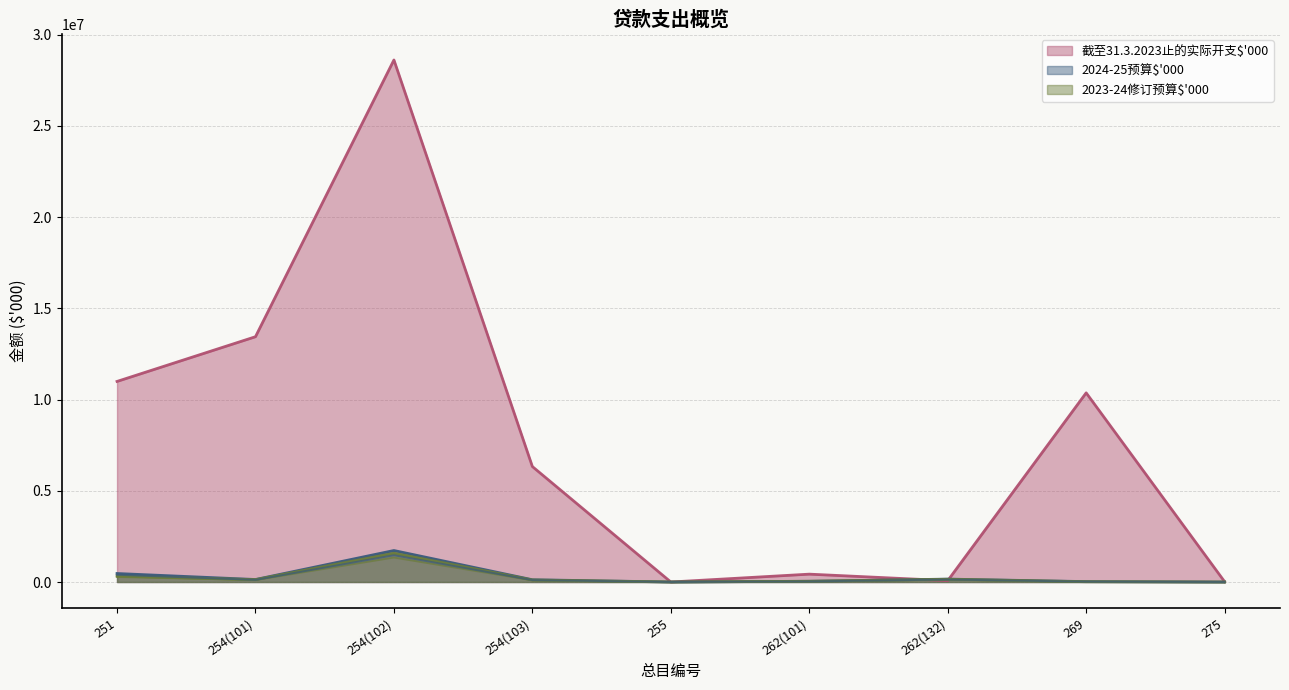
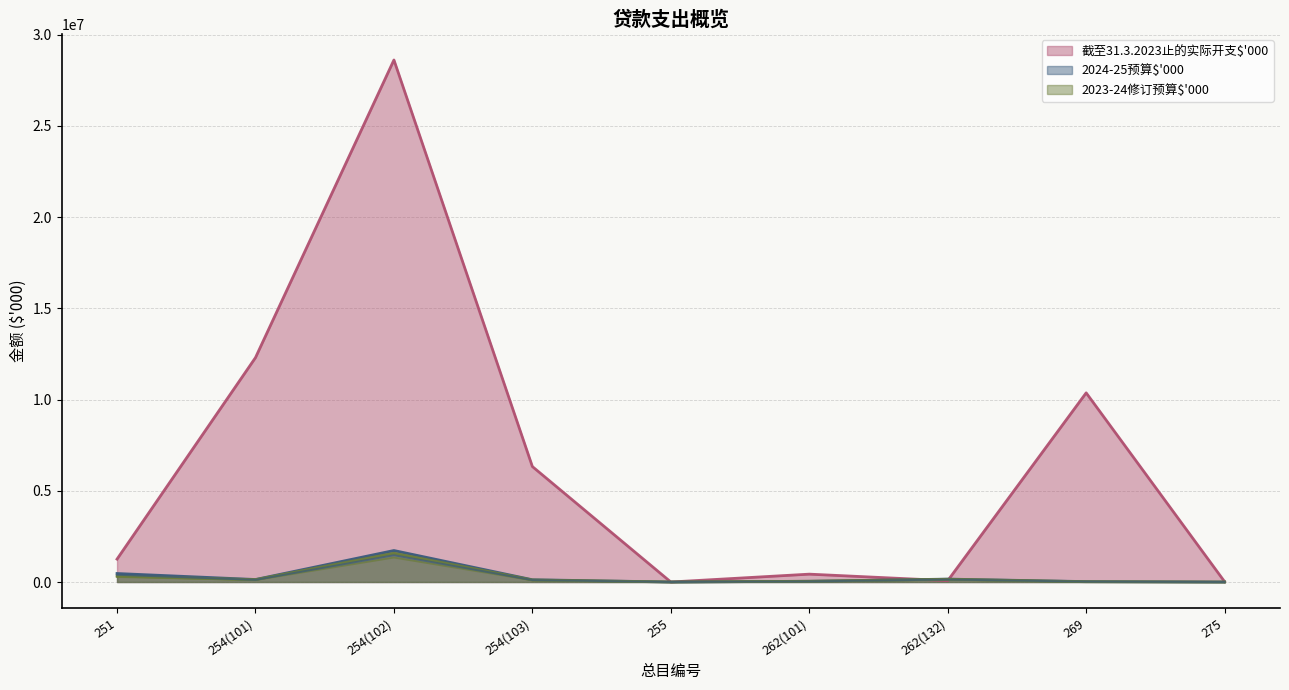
  {
    "截至31.3.2023止的实际开支$'000": {
-     "251": 11000000,
-     "254(101)": 13400000,
+     "251": 1300000,
+     "254(101)": 12300000,
      "254(102)": 28600000,
      "254(103)": 6300000,
      "262(101)": 400000,
      "269": 10400000
    }
  }
